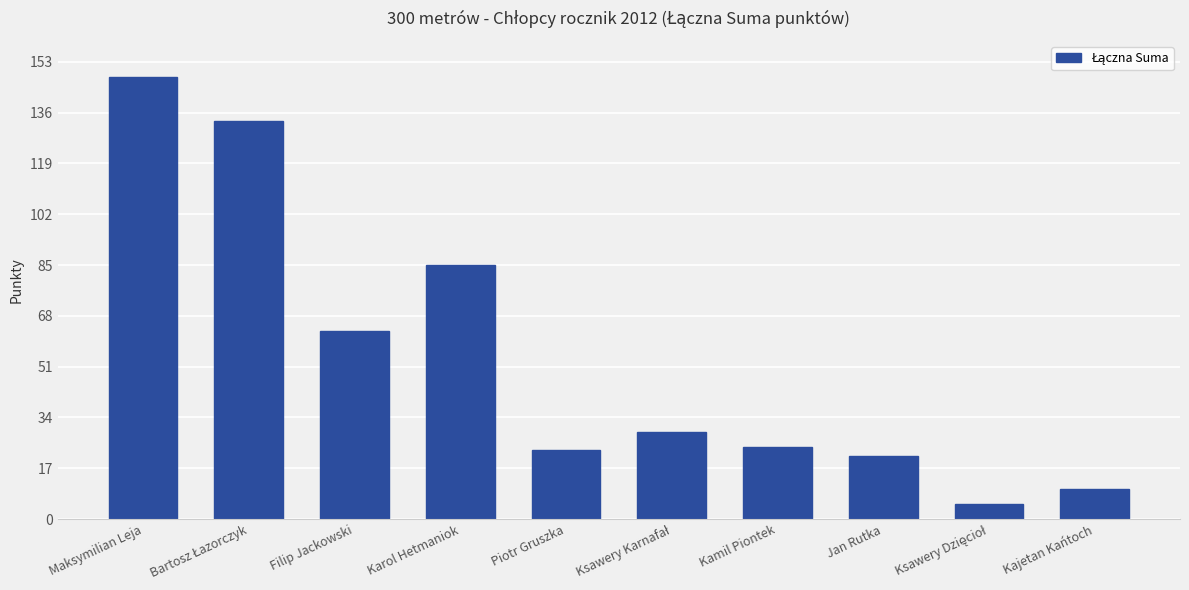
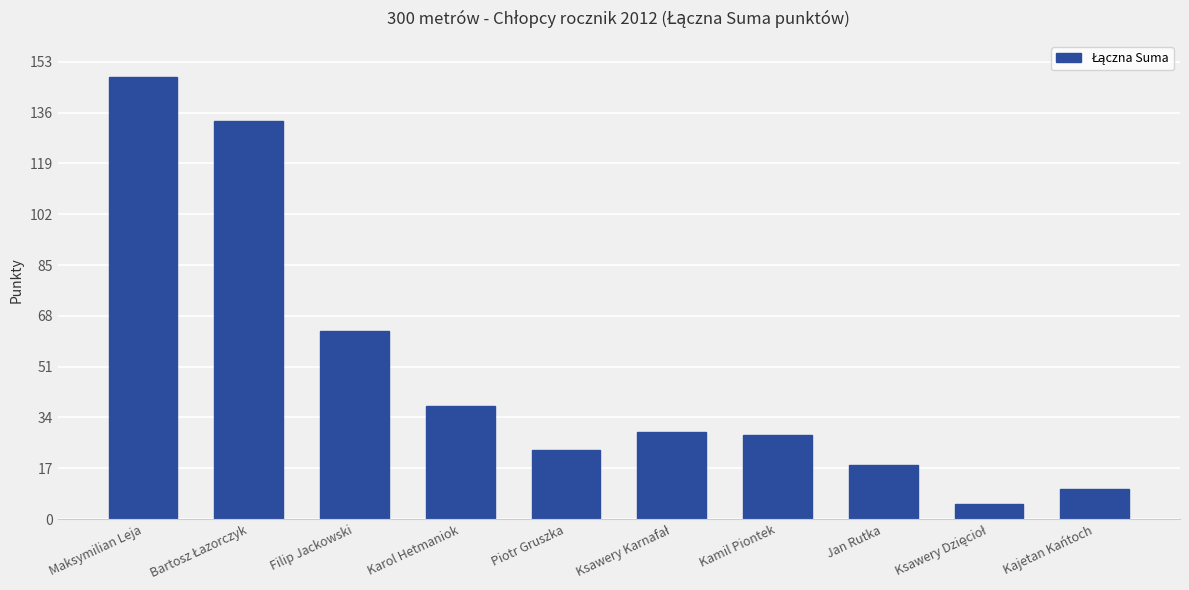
  {
    "Maksymilian Leja": 148,
    "Bartosz Łazorczyk": 133,
    "Filip Jackowski": 63,
-   "Karol Hetmaniok": 85,
+   "Karol Hetmaniok": 38,
    "Piotr Gruszka": 23,
    "Ksawery Karnafał": 29,
-   "Kamil Piontek": 24,
-   "Jan Rutka": 21,
+   "Kamil Piontek": 28,
+   "Jan Rutka": 18,
    "Ksawery Dzięcioł": 5,
    "Kajetan Kańtoch": 10
  }
